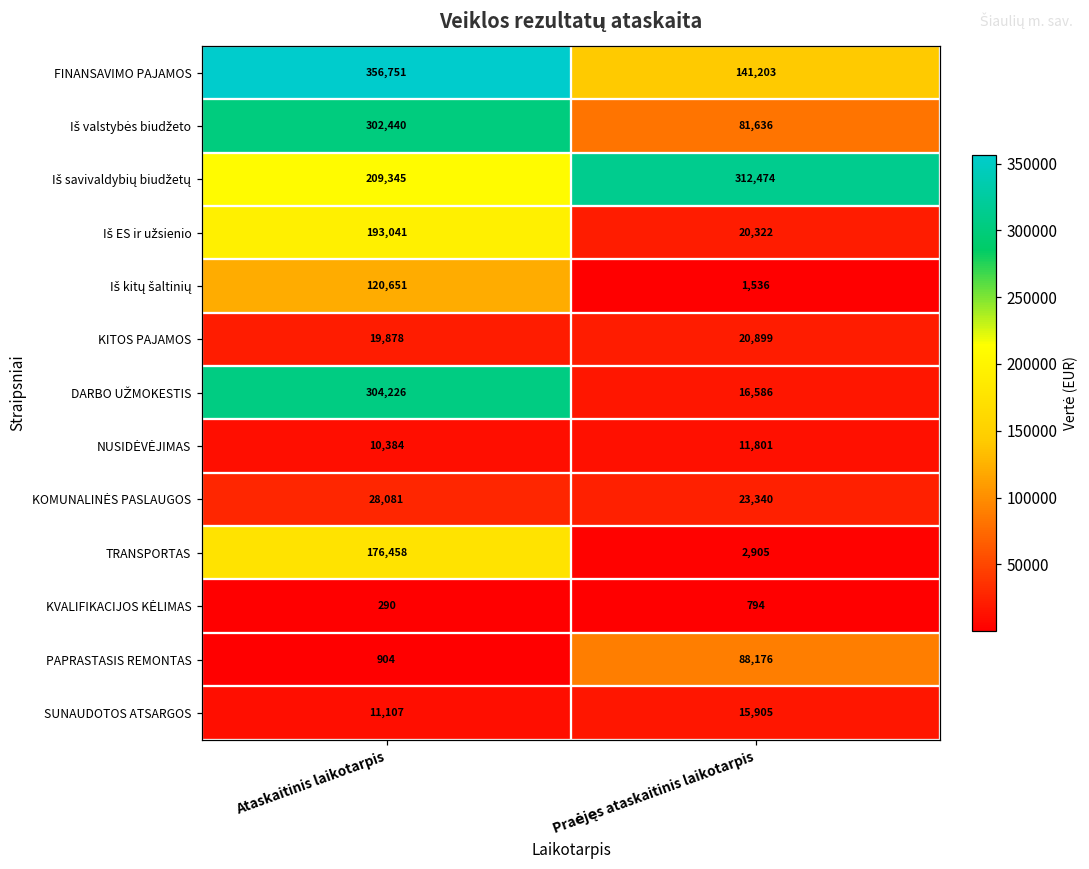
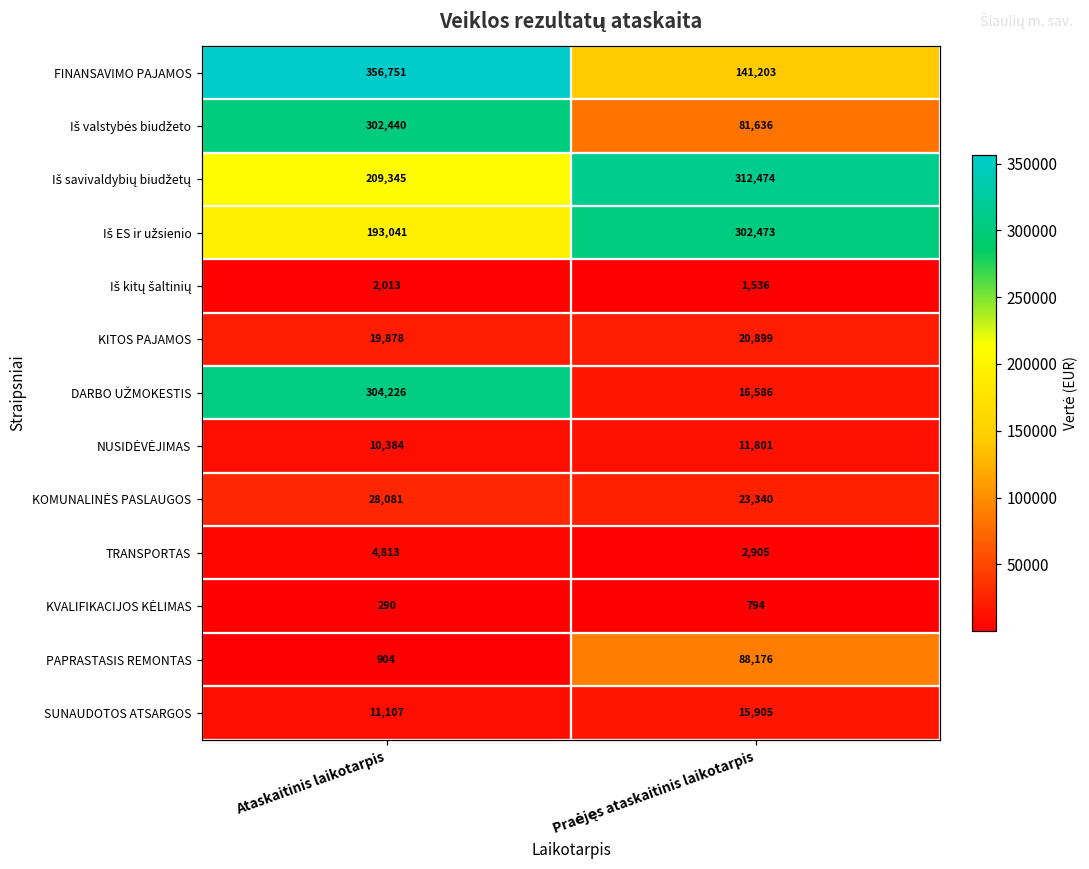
  {
    "FINANSAVIMO PAJAMOS": {
      "Ataskaitinis laikotarpis": "356,751",
      "Praėjęs ataskaitinis laikotarpis": "141,203"
    },
    "Iš valstybės biudžeto": {
      "Ataskaitinis laikotarpis": "302,440",
      "Praėjęs ataskaitinis laikotarpis": "81,636"
    },
    "Iš savivaldybių biudžetų": {
      "Ataskaitinis laikotarpis": "209,345",
      "Praėjęs ataskaitinis laikotarpis": "312,474"
    },
    "Iš ES ir užsienio": {
      "Ataskaitinis laikotarpis": "193,041",
-     "Praėjęs ataskaitinis laikotarpis": "20,322"
+     "Praėjęs ataskaitinis laikotarpis": "302,473"
    },
    "Iš kitų šaltinių": {
-     "Ataskaitinis laikotarpis": "120,651",
+     "Ataskaitinis laikotarpis": "2,013",
      "Praėjęs ataskaitinis laikotarpis": "1,536"
    },
    "KITOS PAJAMOS": {
      "Ataskaitinis laikotarpis": "19,878",
      "Praėjęs ataskaitinis laikotarpis": "20,899"
    },
    "DARBO UŽMOKESTIS": {
      "Ataskaitinis laikotarpis": "304,226",
      "Praėjęs ataskaitinis laikotarpis": "16,586"
    },
    "NUSIDĖVĖJIMAS": {
      "Ataskaitinis laikotarpis": "10,384",
      "Praėjęs ataskaitinis laikotarpis": "11,801"
    },
    "KOMUNALINĖS PASLAUGOS": {
      "Ataskaitinis laikotarpis": "28,081",
      "Praėjęs ataskaitinis laikotarpis": "23,340"
    },
    "TRANSPORTAS": {
-     "Ataskaitinis laikotarpis": "176,458",
+     "Ataskaitinis laikotarpis": "4,813",
      "Praėjęs ataskaitinis laikotarpis": "2,905"
    },
    "KVALIFIKACIJOS KĖLIMAS": {
      "Ataskaitinis laikotarpis": "290",
      "Praėjęs ataskaitinis laikotarpis": "794"
    },
    "PAPRASTASIS REMONTAS": {
      "Ataskaitinis laikotarpis": "904",
      "Praėjęs ataskaitinis laikotarpis": "88,176"
    },
    "SUNAUDOTOS ATSARGOS": {
      "Ataskaitinis laikotarpis": "11,107",
      "Praėjęs ataskaitinis laikotarpis": "15,905"
    }
  }
